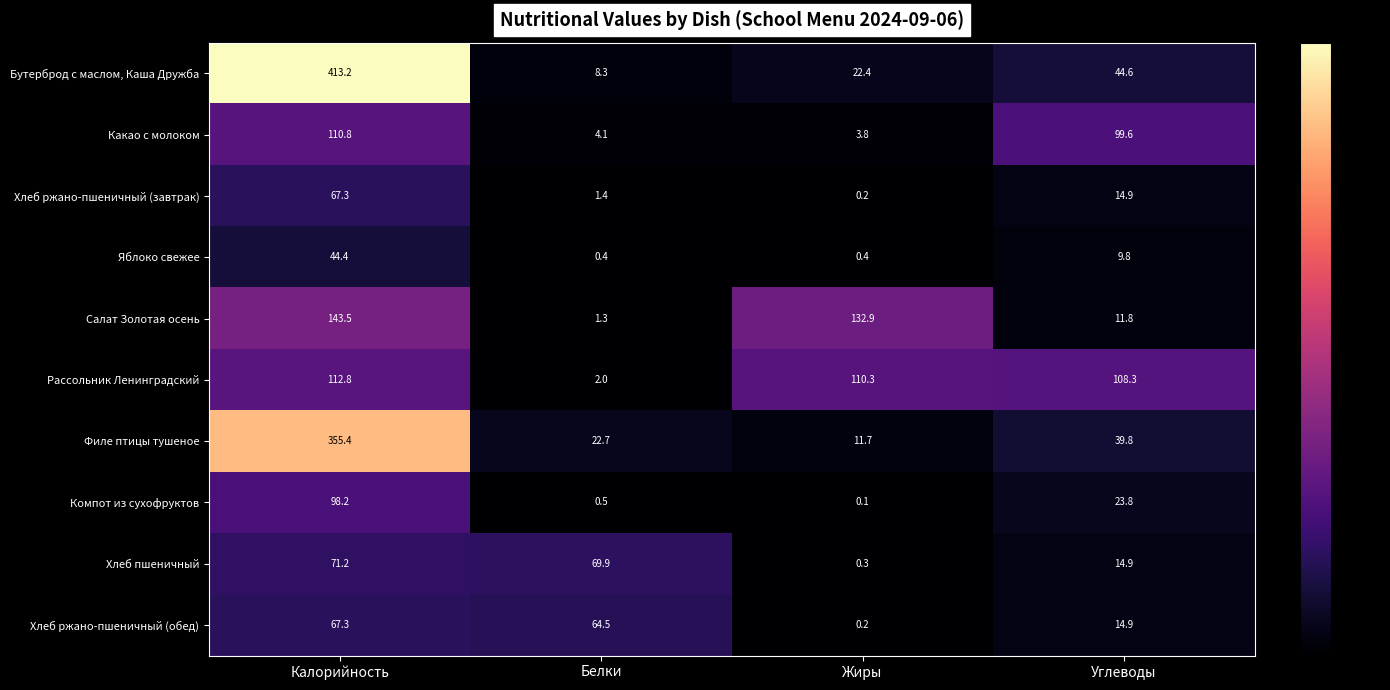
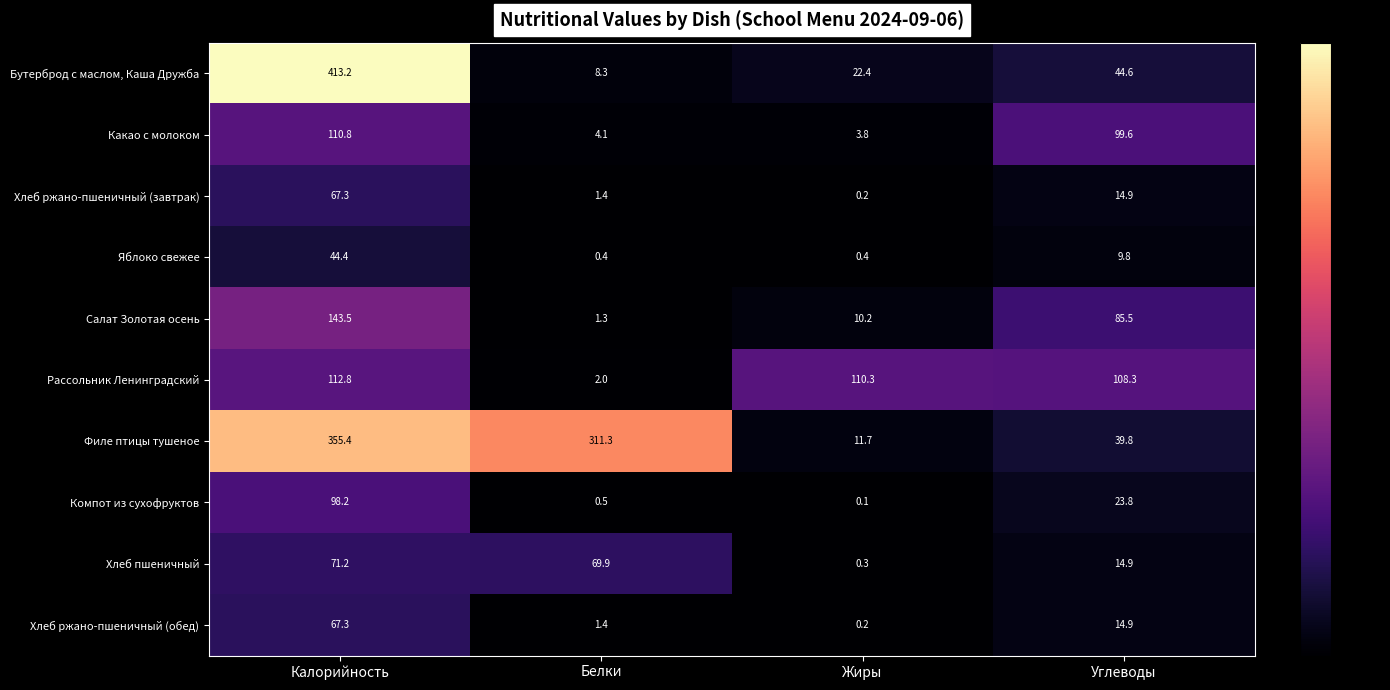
  {
    "Бутерброд с маслом, Каша Дружба": {
      "Калорийность": 413.2,
      "Белки": 8.3,
      "Жиры": 22.4,
      "Углеводы": 44.6
    },
    "Какао с молоком": {
      "Калорийность": 110.8,
      "Белки": 4.1,
      "Жиры": 3.8,
      "Углеводы": 99.6
    },
    "Хлеб ржано-пшеничный (завтрак)": {
      "Калорийность": 67.3,
      "Белки": 1.4,
      "Жиры": 0.2,
      "Углеводы": 14.9
    },
    "Яблоко свежее": {
      "Калорийность": 44.4,
      "Белки": 0.4,
      "Жиры": 0.4,
      "Углеводы": 9.8
    },
    "Салат Золотая осень": {
      "Калорийность": 143.5,
      "Белки": 1.3,
-     "Жиры": 132.9,
-     "Углеводы": 11.8
+     "Жиры": 10.2,
+     "Углеводы": 85.5
    },
    "Рассольник Ленинградский": {
      "Калорийность": 112.8,
      "Белки": 2.0,
      "Жиры": 110.3,
      "Углеводы": 108.3
    },
    "Филе птицы тушеное": {
      "Калорийность": 355.4,
-     "Белки": 22.7,
+     "Белки": 311.3,
      "Жиры": 11.7,
      "Углеводы": 39.8
    },
    "Компот из сухофруктов": {
      "Калорийность": 98.2,
      "Белки": 0.5,
      "Жиры": 0.1,
      "Углеводы": 23.8
    },
    "Хлеб пшеничный": {
      "Калорийность": 71.2,
      "Белки": 69.9,
      "Жиры": 0.3,
      "Углеводы": 14.9
    },
    "Хлеб ржано-пшеничный (обед)": {
      "Калорийность": 67.3,
-     "Белки": 64.5,
+     "Белки": 1.4,
      "Жиры": 0.2,
      "Углеводы": 14.9
    }
  }
